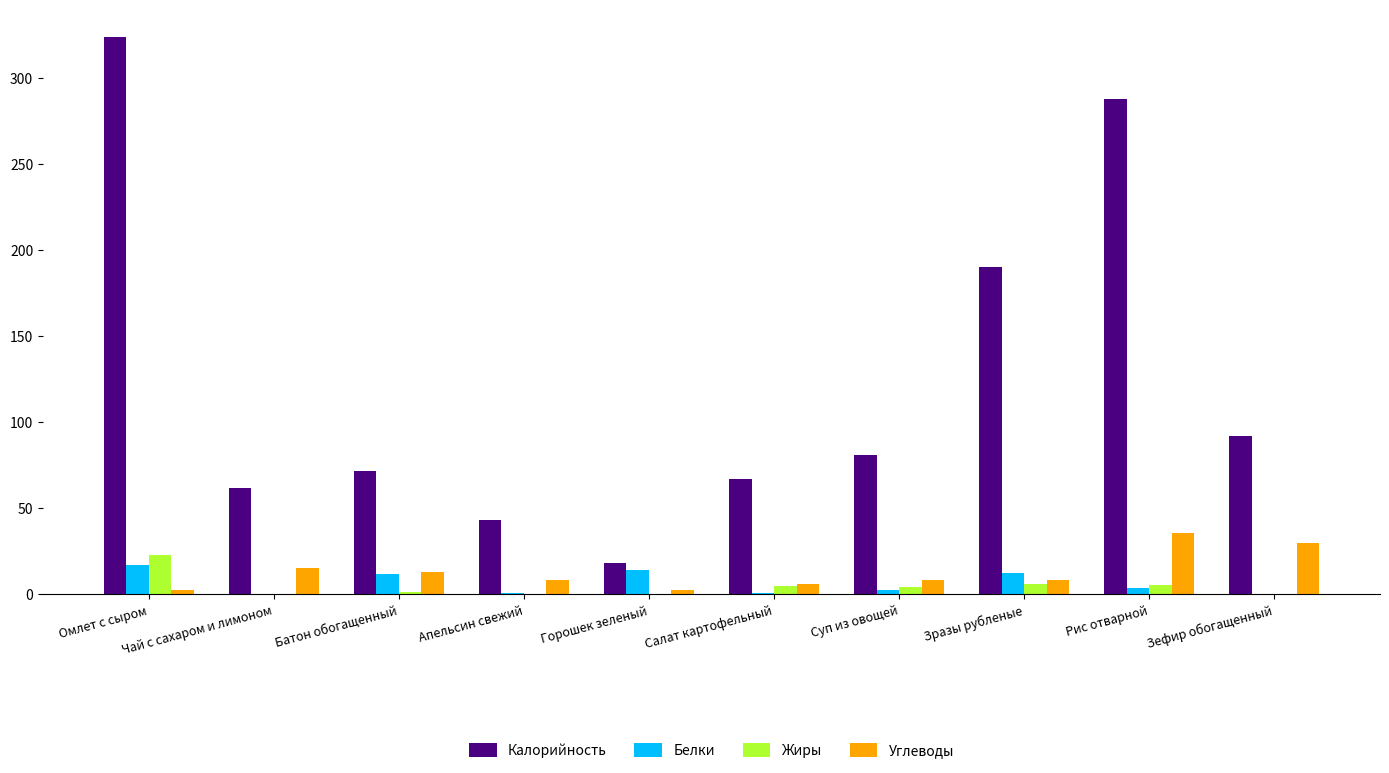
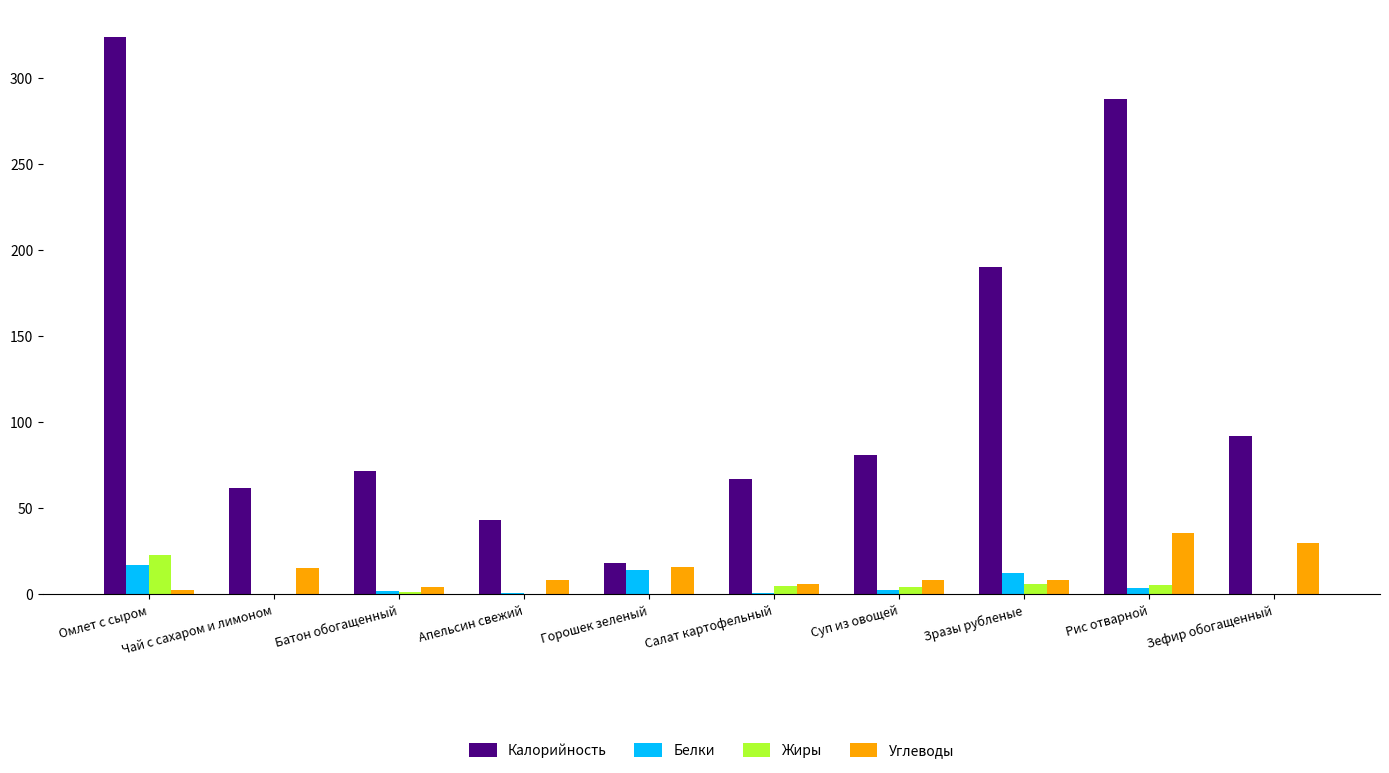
  {
    "Калорийность": {
      "Омлет с сыром": 324,
      "Чай с сахаром и лимоном": 62,
      "Батон обогащенный": 72,
      "Апельсин свежий": 43,
      "Горошек зеленый": 18,
      "Салат картофельный": 67,
      "Суп из овощей": 81,
      "Зразы рубленые": 190,
      "Рис отварной": 288,
      "Зефир обогащенный": 92
    },
    "Белки": {
      "Омлет с сыром": 17,
-     "Батон обогащенный": 12,
+     "Батон обогащенный": 2,
      "Горошек зеленый": 14,
      "Суп из овощей": 3,
      "Зразы рубленые": 13,
      "Рис отварной": 4
    },
    "Жиры": {
      "Омлет с сыром": 23,
      "Салат картофельный": 5,
      "Суп из овощей": 4,
      "Зразы рубленые": 6,
      "Рис отварной": 5
    },
    "Углеводы": {
      "Омлет с сыром": 3,
      "Чай с сахаром и лимоном": 15,
-     "Батон обогащенный": 13,
+     "Батон обогащенный": 4,
      "Апельсин свежий": 8,
-     "Горошек зеленый": 3,
+     "Горошек зеленый": 16,
      "Салат картофельный": 6,
      "Суп из овощей": 8,
      "Зразы рубленые": 9,
      "Рис отварной": 36,
      "Зефир обогащенный": 30
    }
  }
